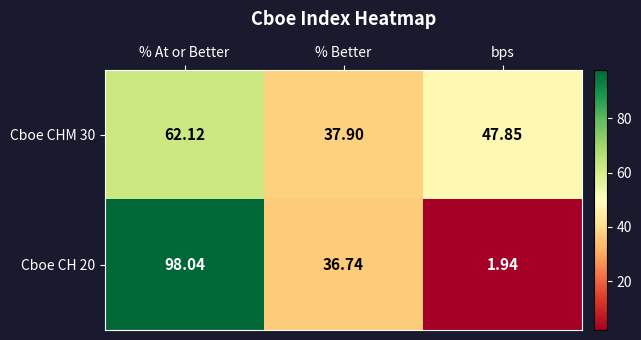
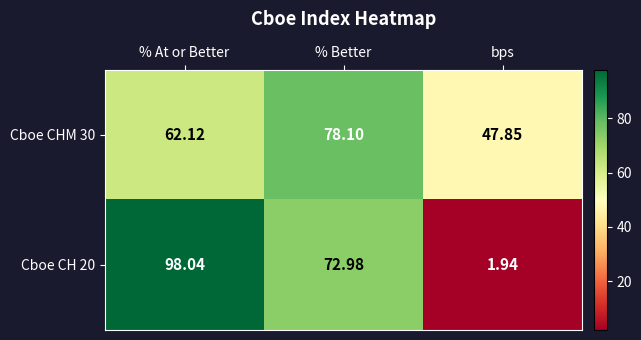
  {
    "Cboe CHM 30": {
      "% At or Better": 62.12,
-     "% Better": 37.90,
+     "% Better": 78.10,
      "bps": 47.85
    },
    "Cboe CH 20": {
      "% At or Better": 98.04,
-     "% Better": 36.74,
+     "% Better": 72.98,
      "bps": 1.94
    }
  }
